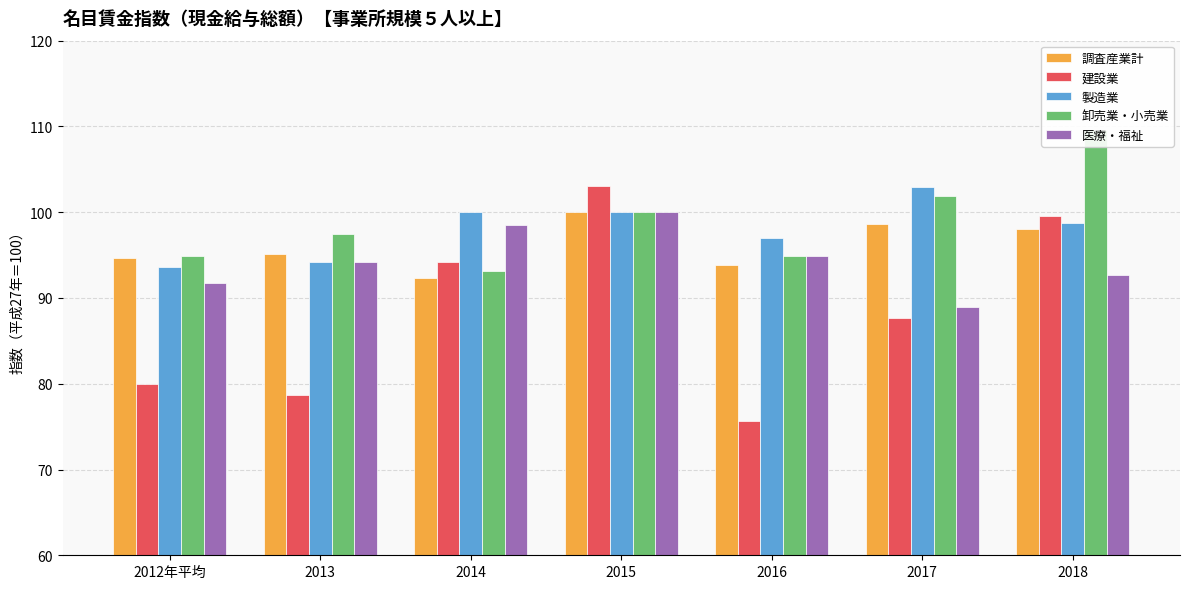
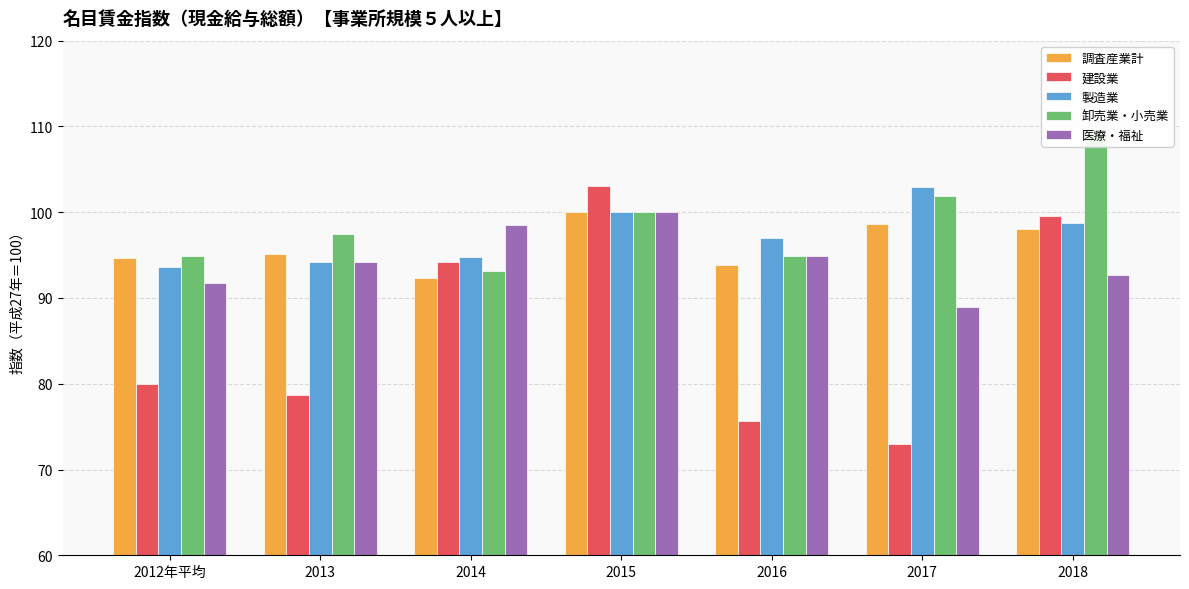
  {
    "調査産業計": {
      "2012年平均": 95,
      "2013": 95,
      "2014": 92,
      "2015": 100,
      "2016": 94,
      "2017": 99,
      "2018": 98
    },
    "建設業": {
      "2012年平均": 80,
      "2013": 79,
      "2014": 94,
      "2015": 103,
      "2016": 76,
-     "2017": 88,
+     "2017": 73,
      "2018": 100
    },
    "製造業": {
      "2012年平均": 94,
      "2013": 94,
-     "2014": 100,
+     "2014": 95,
      "2015": 100,
      "2016": 97,
      "2017": 103,
      "2018": 99
    },
    "卸売業・小売業": {
      "2012年平均": 95,
      "2013": 98,
      "2014": 93,
      "2015": 100,
      "2016": 95,
      "2017": 102
    },
    "医療・福祉": {
      "2012年平均": 92,
      "2013": 94,
      "2014": 99,
      "2015": 100,
      "2016": 95,
      "2017": 89,
      "2018": 93
    }
  }
